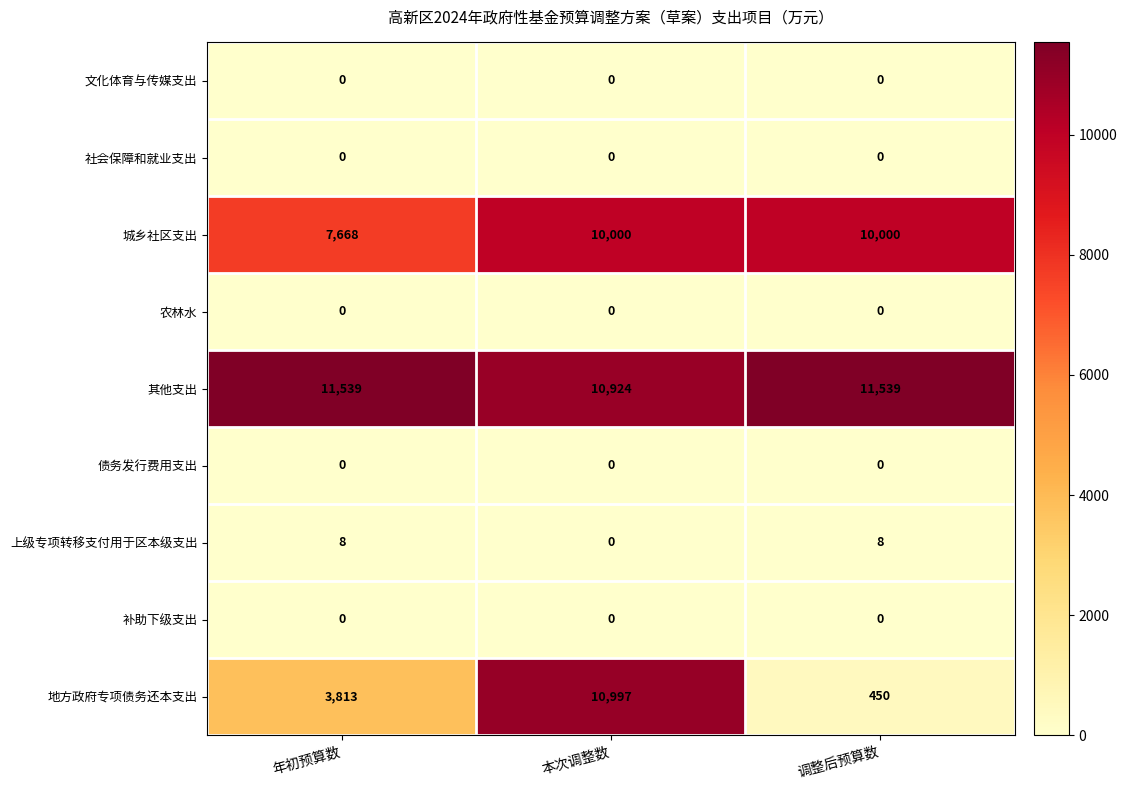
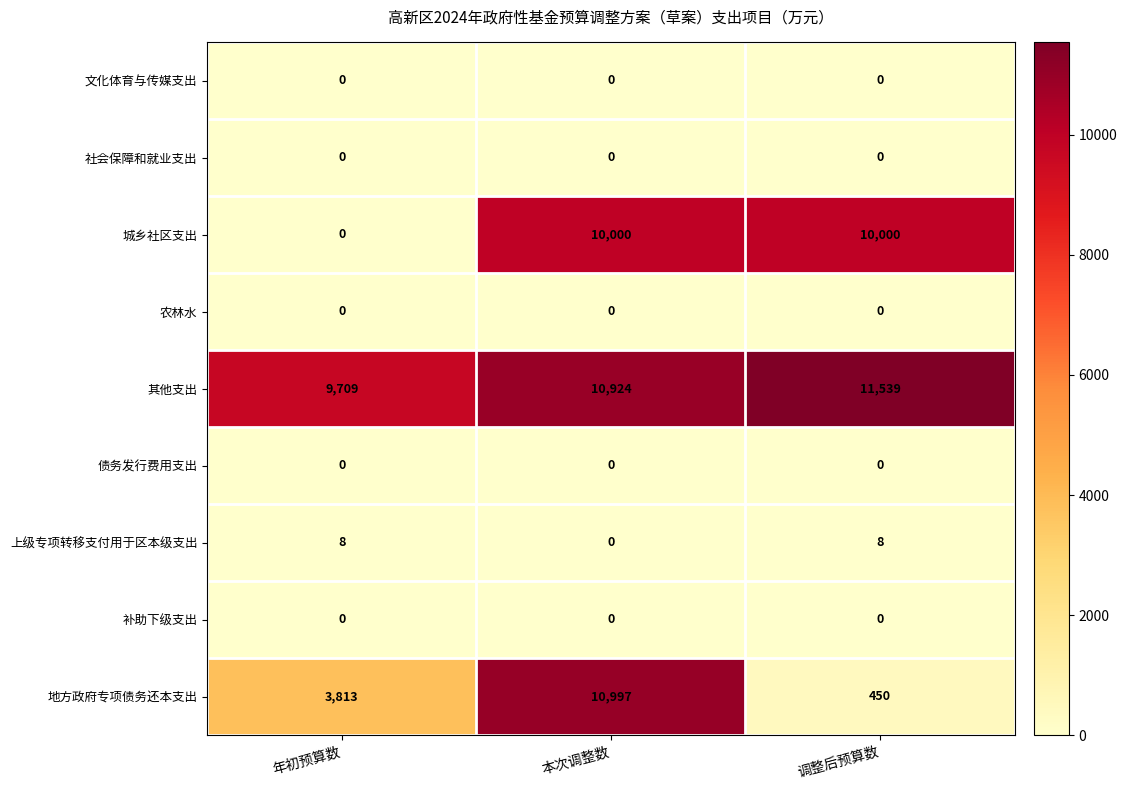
  {
    "文化体育与传媒支出": {
      "年初预算数": "0",
      "本次调整数": "0",
      "调整后预算数": "0"
    },
    "社会保障和就业支出": {
      "年初预算数": "0",
      "本次调整数": "0",
      "调整后预算数": "0"
    },
    "城乡社区支出": {
-     "年初预算数": "7,668",
+     "年初预算数": "0",
      "本次调整数": "10,000",
      "调整后预算数": "10,000"
    },
    "农林水": {
      "年初预算数": "0",
      "本次调整数": "0",
      "调整后预算数": "0"
    },
    "其他支出": {
-     "年初预算数": "11,539",
+     "年初预算数": "9,709",
      "本次调整数": "10,924",
      "调整后预算数": "11,539"
    },
    "债务发行费用支出": {
      "年初预算数": "0",
      "本次调整数": "0",
      "调整后预算数": "0"
    },
    "上级专项转移支付用于区本级支出": {
      "年初预算数": "8",
      "本次调整数": "0",
      "调整后预算数": "8"
    },
    "补助下级支出": {
      "年初预算数": "0",
      "本次调整数": "0",
      "调整后预算数": "0"
    },
    "地方政府专项债务还本支出": {
      "年初预算数": "3,813",
      "本次调整数": "10,997",
      "调整后预算数": "450"
    }
  }
